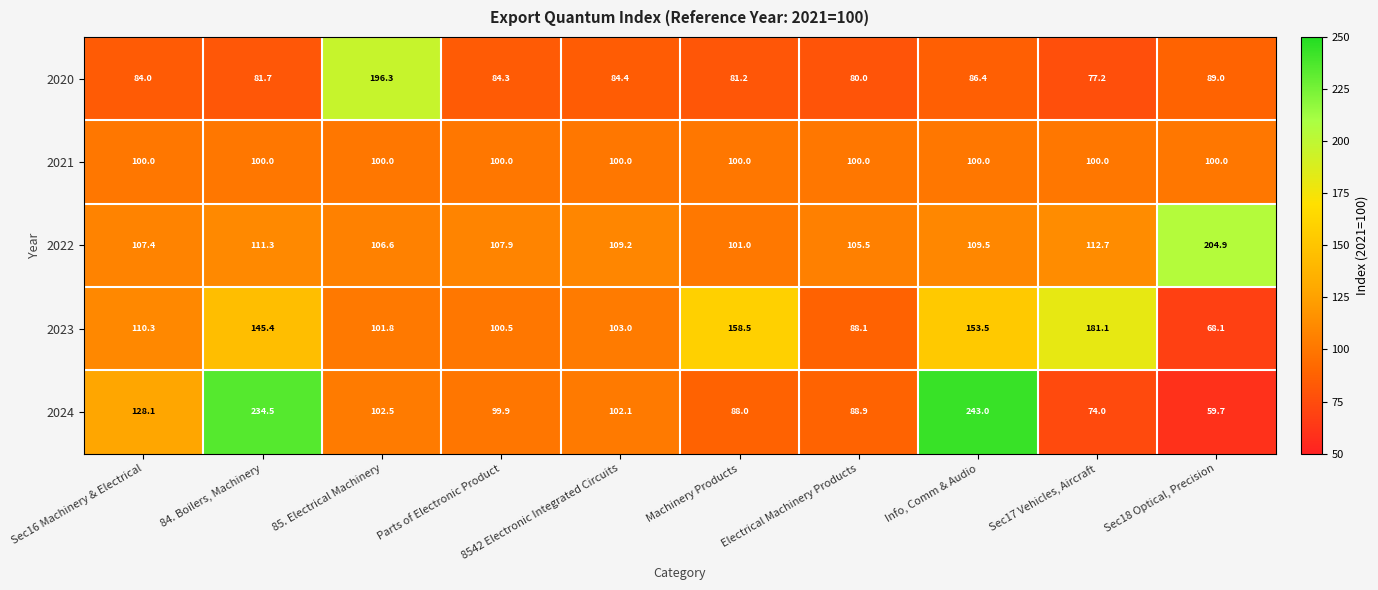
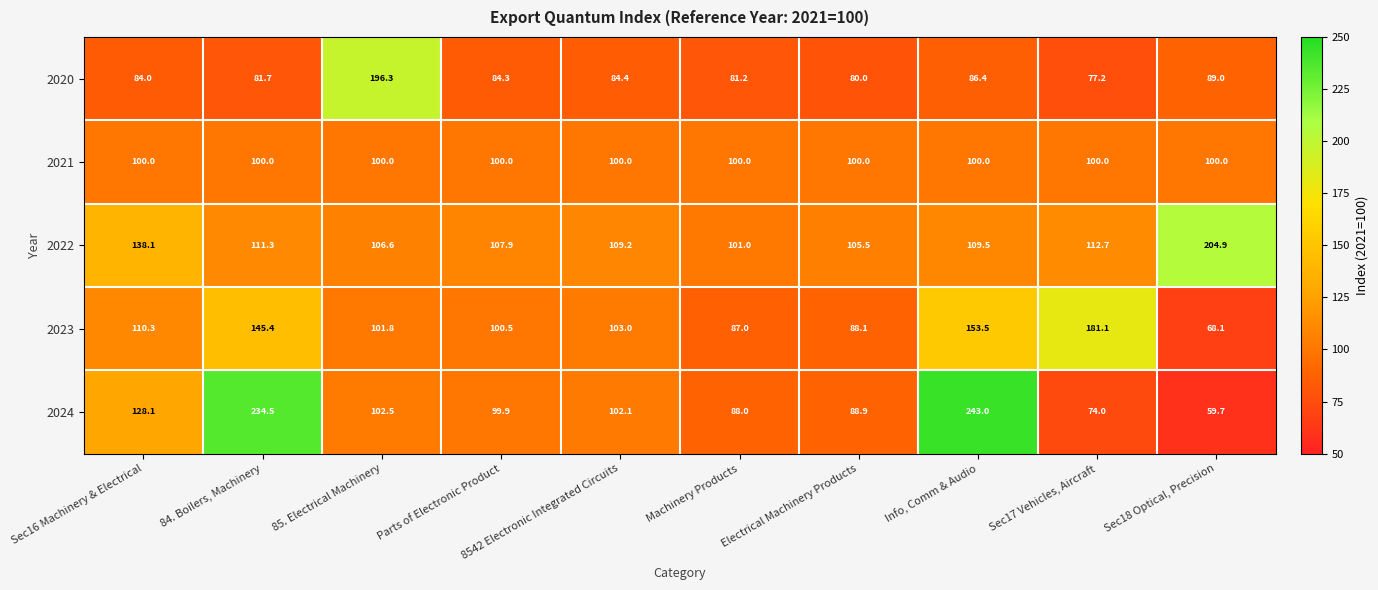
  {
    "2020": {
      "Sec16 Machinery & Electrical": 84.0,
      "84. Boilers, Machinery": 81.7,
      "85. Electrical Machinery": 196.3,
      "Parts of Electronic Product": 84.3,
      "8542 Electronic Integrated Circuits": 84.4,
      "Machinery Products": 81.2,
      "Electrical Machinery Products": 80.0,
      "Info, Comm & Audio": 86.4,
      "Sec17 Vehicles, Aircraft": 77.2,
      "Sec18 Optical, Precision": 89.0
    },
    "2021": {
      "Sec16 Machinery & Electrical": 100.0,
      "84. Boilers, Machinery": 100.0,
      "85. Electrical Machinery": 100.0,
      "Parts of Electronic Product": 100.0,
      "8542 Electronic Integrated Circuits": 100.0,
      "Machinery Products": 100.0,
      "Electrical Machinery Products": 100.0,
      "Info, Comm & Audio": 100.0,
      "Sec17 Vehicles, Aircraft": 100.0,
      "Sec18 Optical, Precision": 100.0
    },
    "2022": {
-     "Sec16 Machinery & Electrical": 107.4,
+     "Sec16 Machinery & Electrical": 138.1,
      "84. Boilers, Machinery": 111.3,
      "85. Electrical Machinery": 106.6,
      "Parts of Electronic Product": 107.9,
      "8542 Electronic Integrated Circuits": 109.2,
      "Machinery Products": 101.0,
      "Electrical Machinery Products": 105.5,
      "Info, Comm & Audio": 109.5,
      "Sec17 Vehicles, Aircraft": 112.7,
      "Sec18 Optical, Precision": 204.9
    },
    "2023": {
      "Sec16 Machinery & Electrical": 110.3,
      "84. Boilers, Machinery": 145.4,
      "85. Electrical Machinery": 101.8,
      "Parts of Electronic Product": 100.5,
      "8542 Electronic Integrated Circuits": 103.0,
-     "Machinery Products": 158.5,
+     "Machinery Products": 87.0,
      "Electrical Machinery Products": 88.1,
      "Info, Comm & Audio": 153.5,
      "Sec17 Vehicles, Aircraft": 181.1,
      "Sec18 Optical, Precision": 68.1
    },
    "2024": {
      "Sec16 Machinery & Electrical": 128.1,
      "84. Boilers, Machinery": 234.5,
      "85. Electrical Machinery": 102.5,
      "Parts of Electronic Product": 99.9,
      "8542 Electronic Integrated Circuits": 102.1,
      "Machinery Products": 88.0,
      "Electrical Machinery Products": 88.9,
      "Info, Comm & Audio": 243.0,
      "Sec17 Vehicles, Aircraft": 74.0,
      "Sec18 Optical, Precision": 59.7
    }
  }
